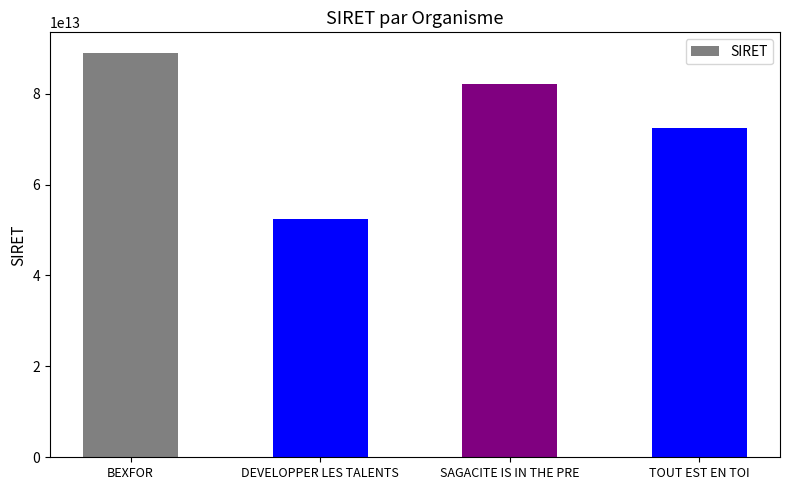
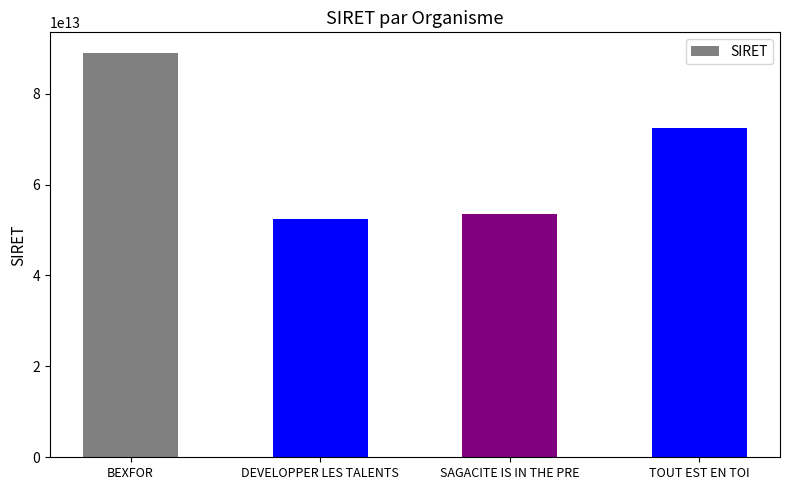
  {
    "BEXFOR": 89000000000000,
    "DEVELOPPER LES TALENTS": 52000000000000,
-   "SAGACITE IS IN THE PRE": 82000000000000,
+   "SAGACITE IS IN THE PRE": 54000000000000,
    "TOUT EST EN TOI": 72000000000000
  }
